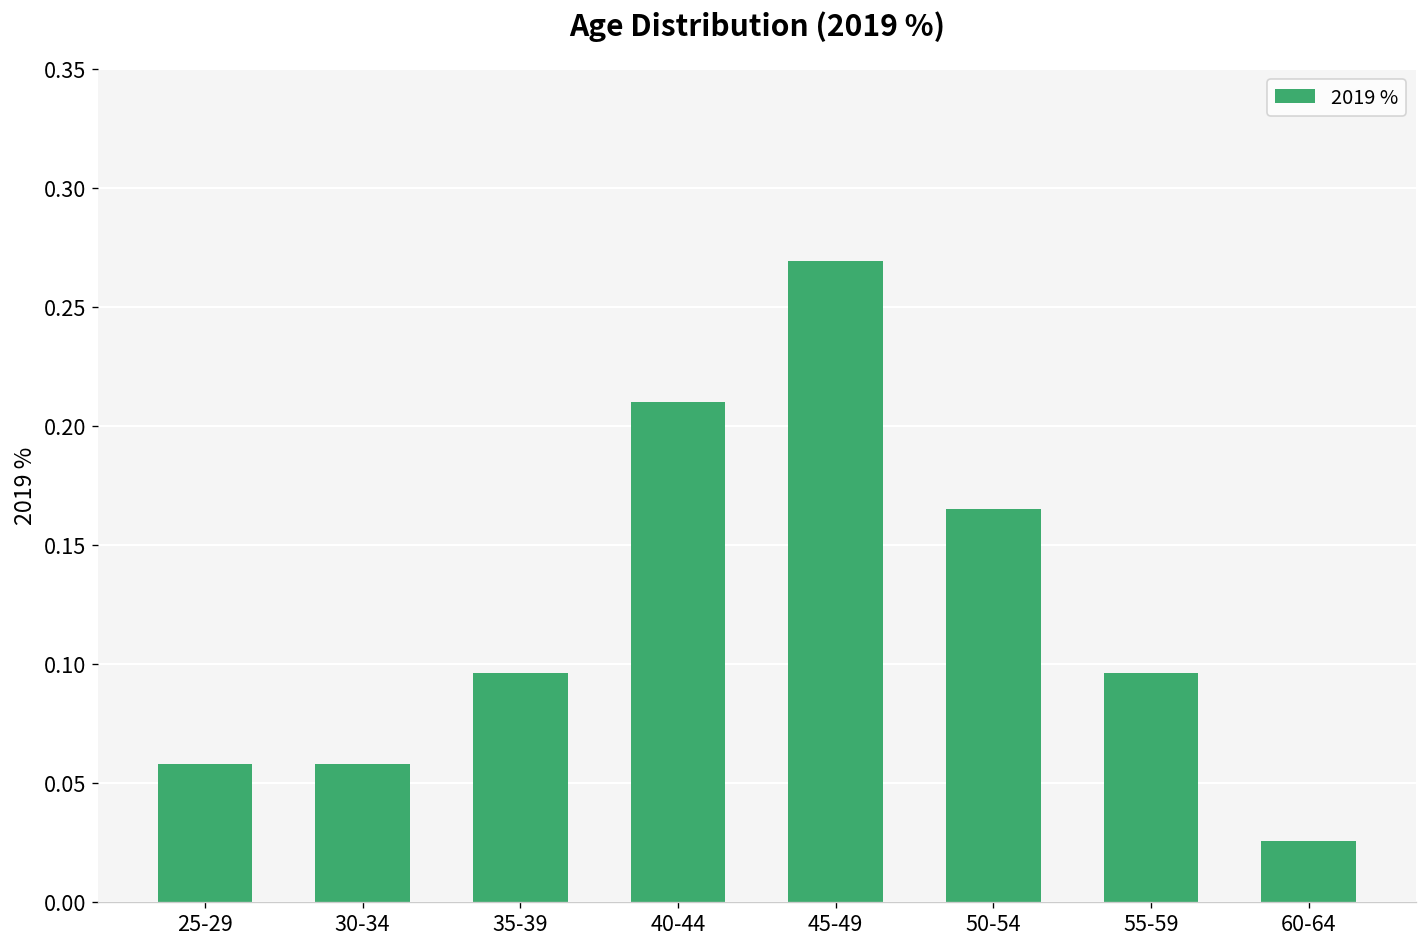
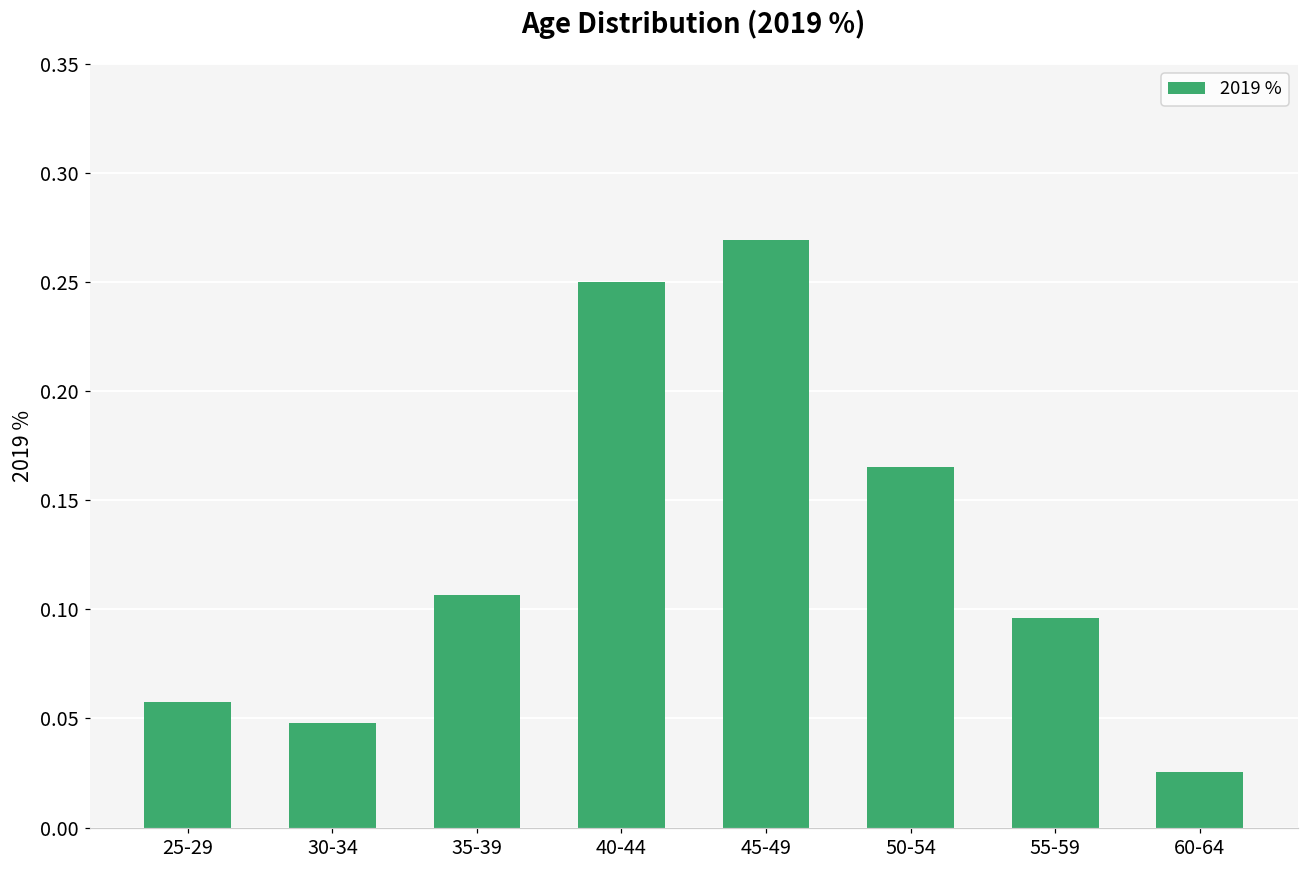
  {
    "25-29": 0.058,
-   "30-34": 0.058,
-   "35-39": 0.096,
-   "40-44": 0.21,
+   "30-34": 0.048,
+   "35-39": 0.107,
+   "40-44": 0.25,
    "45-49": 0.269,
    "50-54": 0.165,
    "55-59": 0.096,
    "60-64": 0.026
  }
